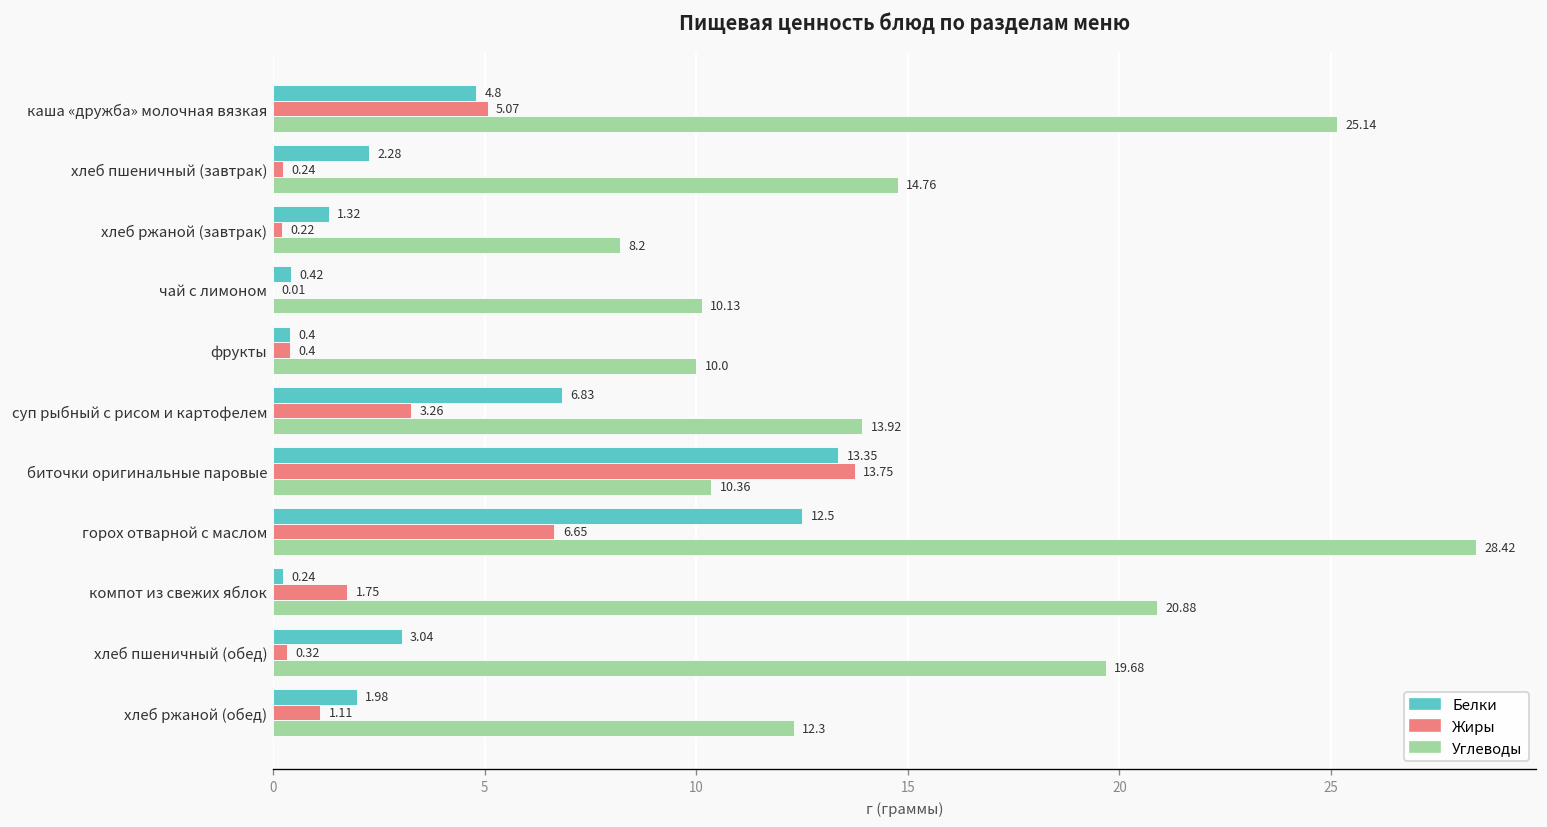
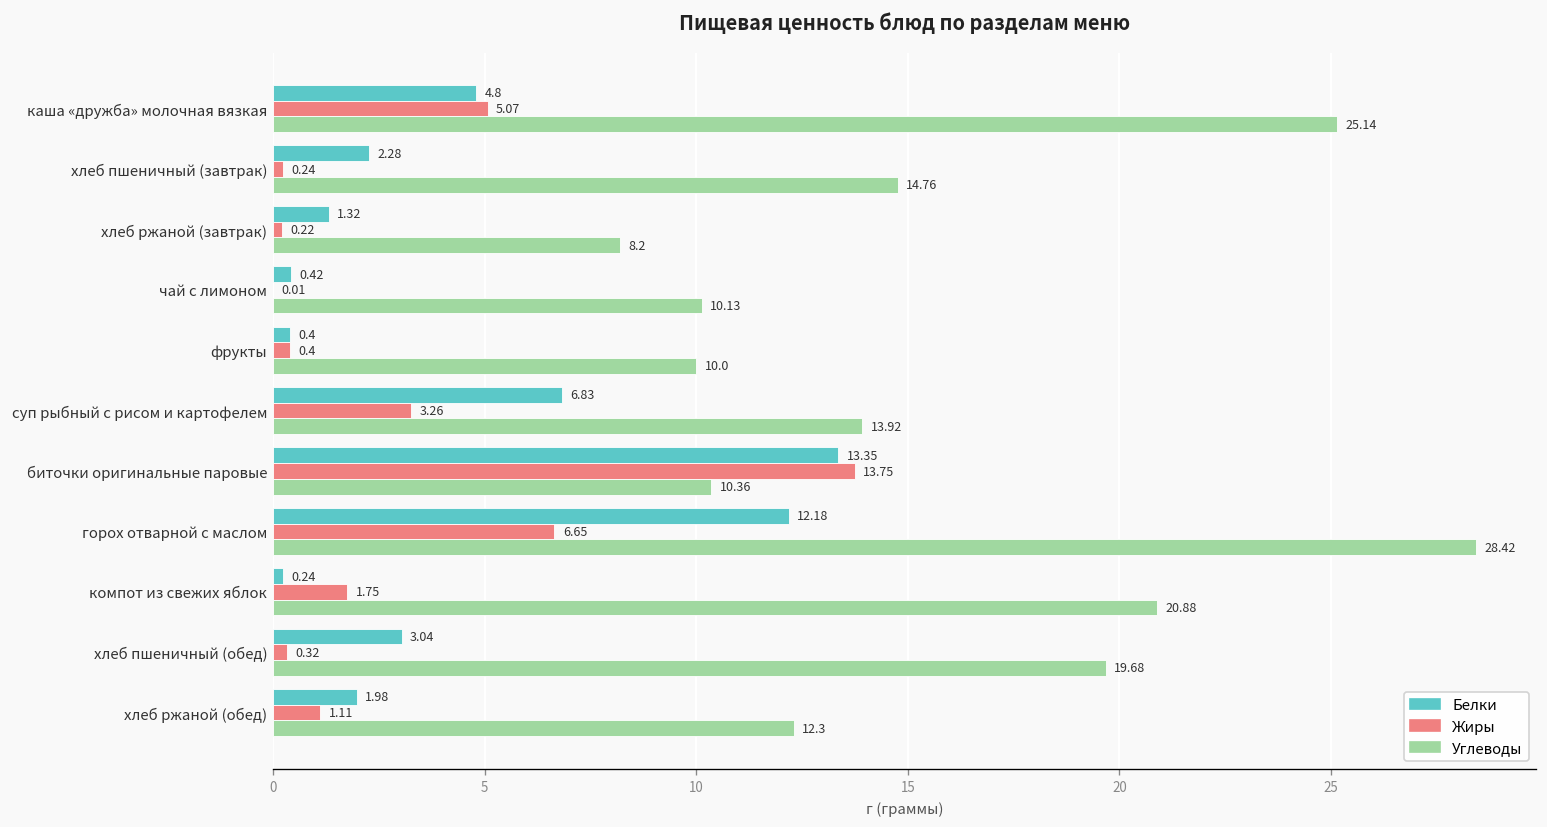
  {
    "Белки": {
      "каша «дружба» молочная вязкая": 4.8,
      "хлеб пшеничный (завтрак)": 2.28,
      "хлеб ржаной (завтрак)": 1.32,
      "чай с лимоном": 0.42,
      "фрукты": 0.4,
      "суп рыбный с рисом и картофелем": 6.83,
      "биточки оригинальные паровые": 13.35,
-     "горох отварной с маслом": 12.5,
+     "горох отварной с маслом": 12.18,
      "компот из свежих яблок": 0.24,
      "хлеб пшеничный (обед)": 3.04,
      "хлеб ржаной (обед)": 1.98
    },
    "Жиры": {
      "каша «дружба» молочная вязкая": 5.07,
      "хлеб пшеничный (завтрак)": 0.24,
      "хлеб ржаной (завтрак)": 0.22,
      "чай с лимоном": 0.01,
      "фрукты": 0.4,
      "суп рыбный с рисом и картофелем": 3.26,
      "биточки оригинальные паровые": 13.75,
      "горох отварной с маслом": 6.65,
      "компот из свежих яблок": 1.75,
      "хлеб пшеничный (обед)": 0.32,
      "хлеб ржаной (обед)": 1.11
    },
    "Углеводы": {
      "каша «дружба» молочная вязкая": 25.14,
      "хлеб пшеничный (завтрак)": 14.76,
      "хлеб ржаной (завтрак)": 8.2,
      "чай с лимоном": 10.13,
      "фрукты": 10.0,
      "суп рыбный с рисом и картофелем": 13.92,
      "биточки оригинальные паровые": 10.36,
      "горох отварной с маслом": 28.42,
      "компот из свежих яблок": 20.88,
      "хлеб пшеничный (обед)": 19.68,
      "хлеб ржаной (обед)": 12.3
    }
  }
